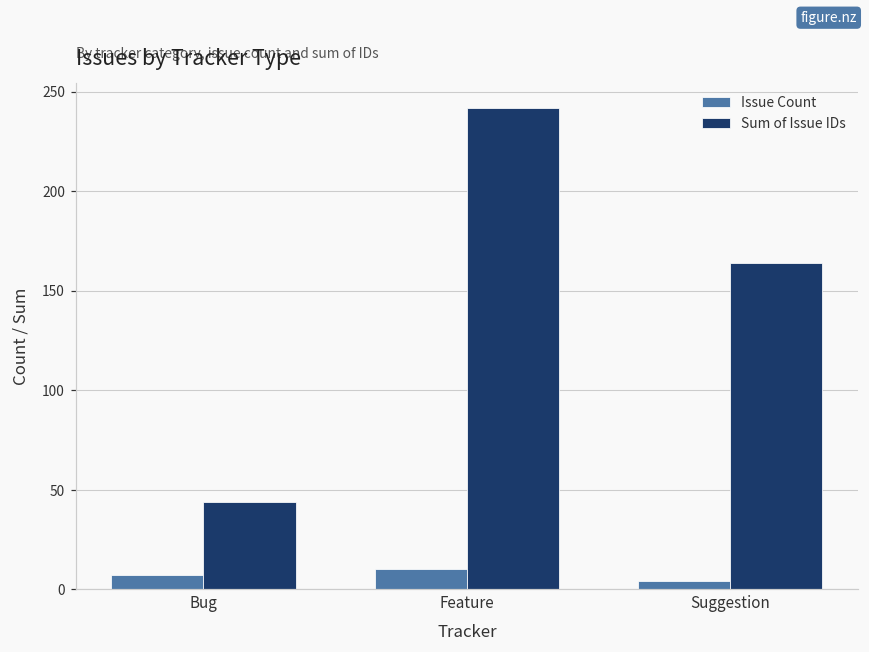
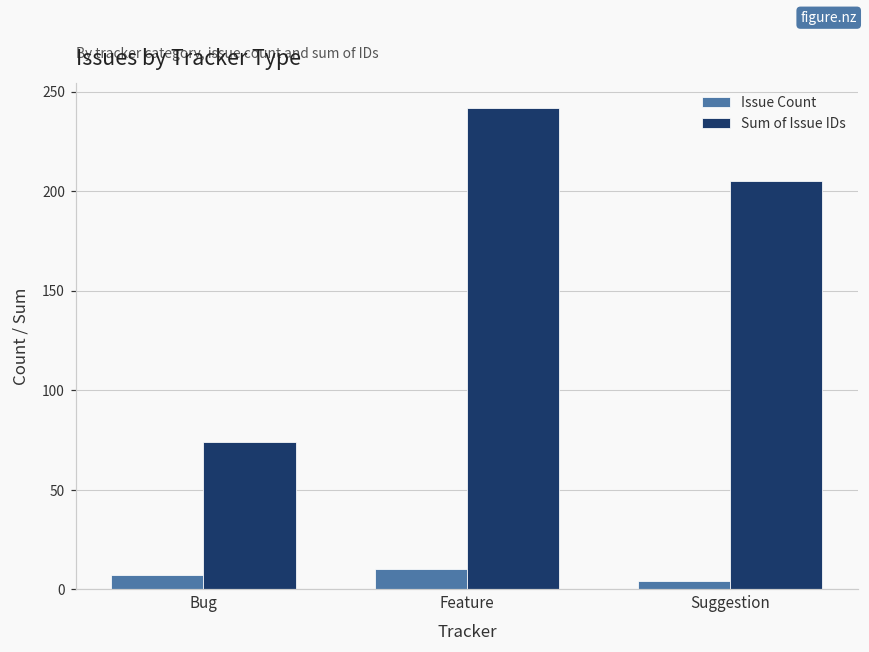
  {
    "Issue Count": {
      "Bug": 7,
      "Feature": 10,
      "Suggestion": 4
    },
    "Sum of Issue IDs": {
-     "Bug": 44,
+     "Bug": 74,
      "Feature": 242,
-     "Suggestion": 164
+     "Suggestion": 205
    }
  }
